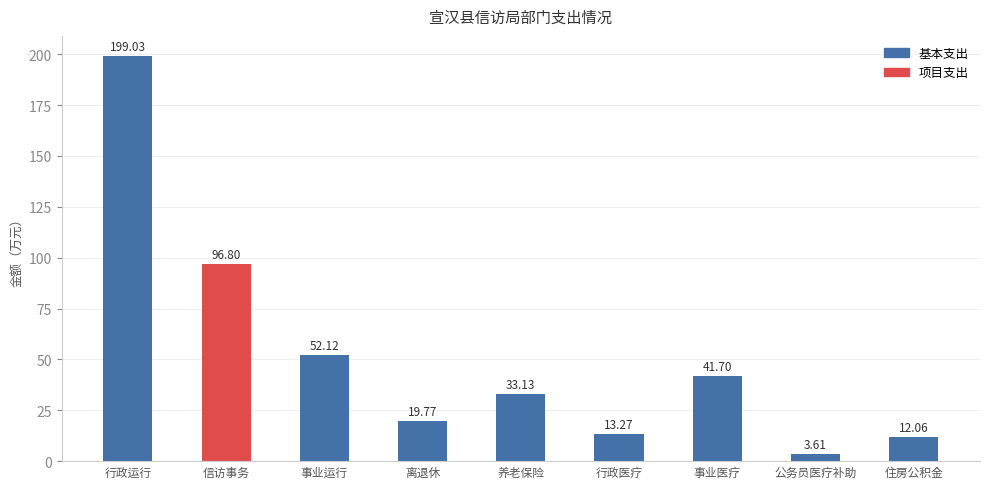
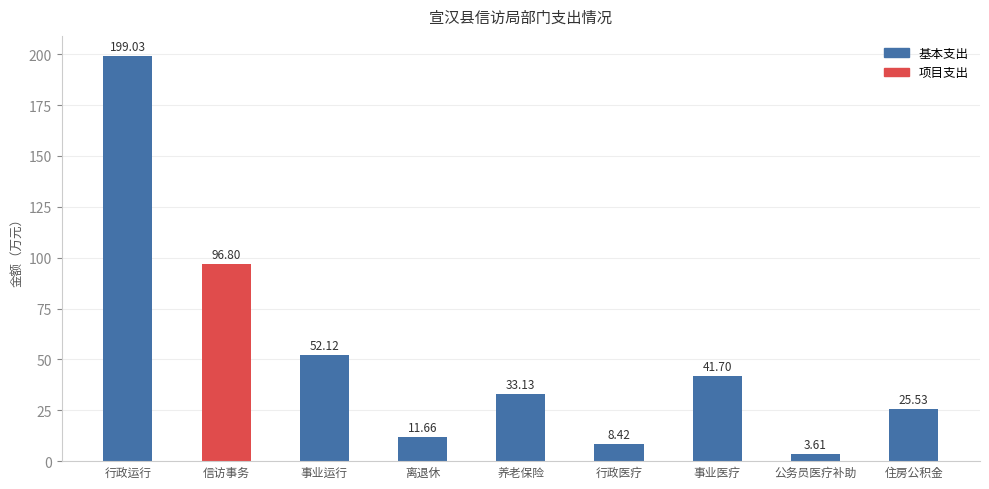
  {
    "行政运行": 199.03,
    "信访事务": 96.80,
    "事业运行": 52.12,
-   "离退休": 19.77,
+   "离退休": 11.66,
    "养老保险": 33.13,
-   "行政医疗": 13.27,
+   "行政医疗": 8.42,
    "事业医疗": 41.70,
    "公务员医疗补助": 3.61,
-   "住房公积金": 12.06
+   "住房公积金": 25.53
  }
